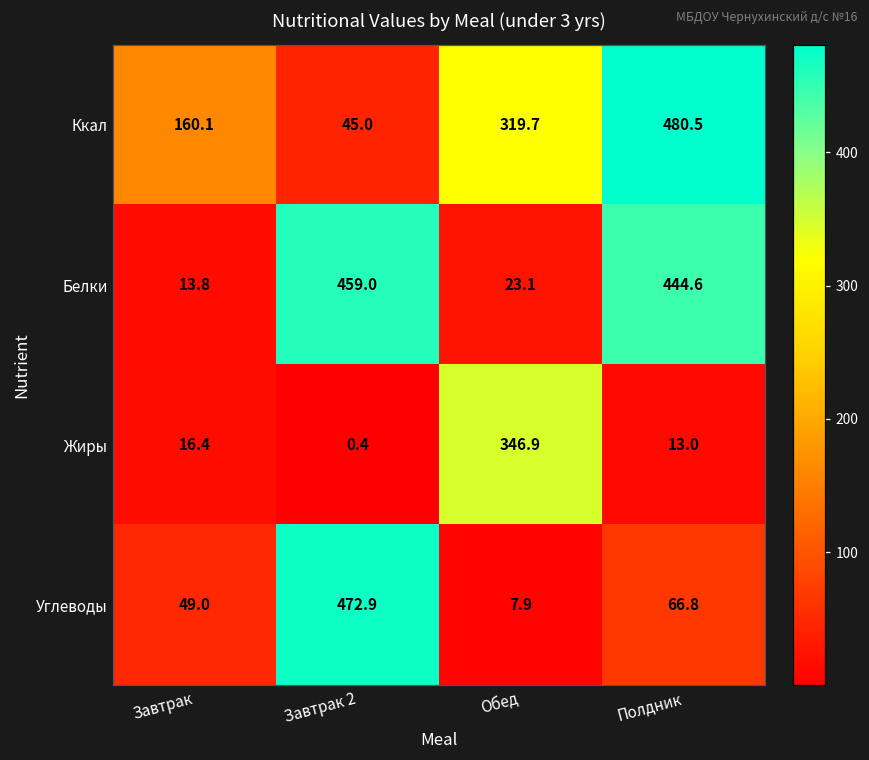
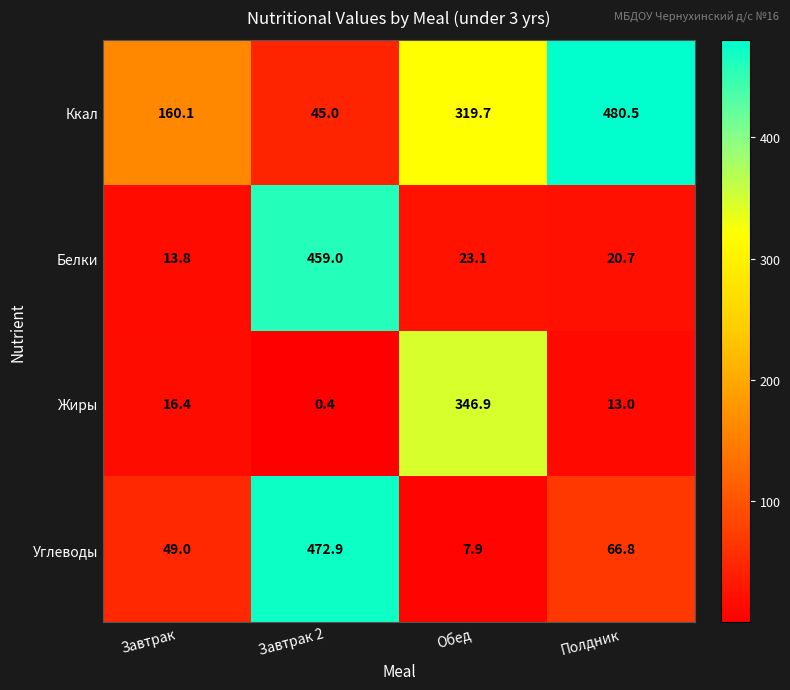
  {
    "Ккал": {
      "Завтрак": 160.1,
      "Завтрак 2": 45.0,
      "Обед": 319.7,
      "Полдник": 480.5
    },
    "Белки": {
      "Завтрак": 13.8,
      "Завтрак 2": 459.0,
      "Обед": 23.1,
-     "Полдник": 444.6
+     "Полдник": 20.7
    },
    "Жиры": {
      "Завтрак": 16.4,
      "Завтрак 2": 0.4,
      "Обед": 346.9,
      "Полдник": 13.0
    },
    "Углеводы": {
      "Завтрак": 49.0,
      "Завтрак 2": 472.9,
      "Обед": 7.9,
      "Полдник": 66.8
    }
  }
